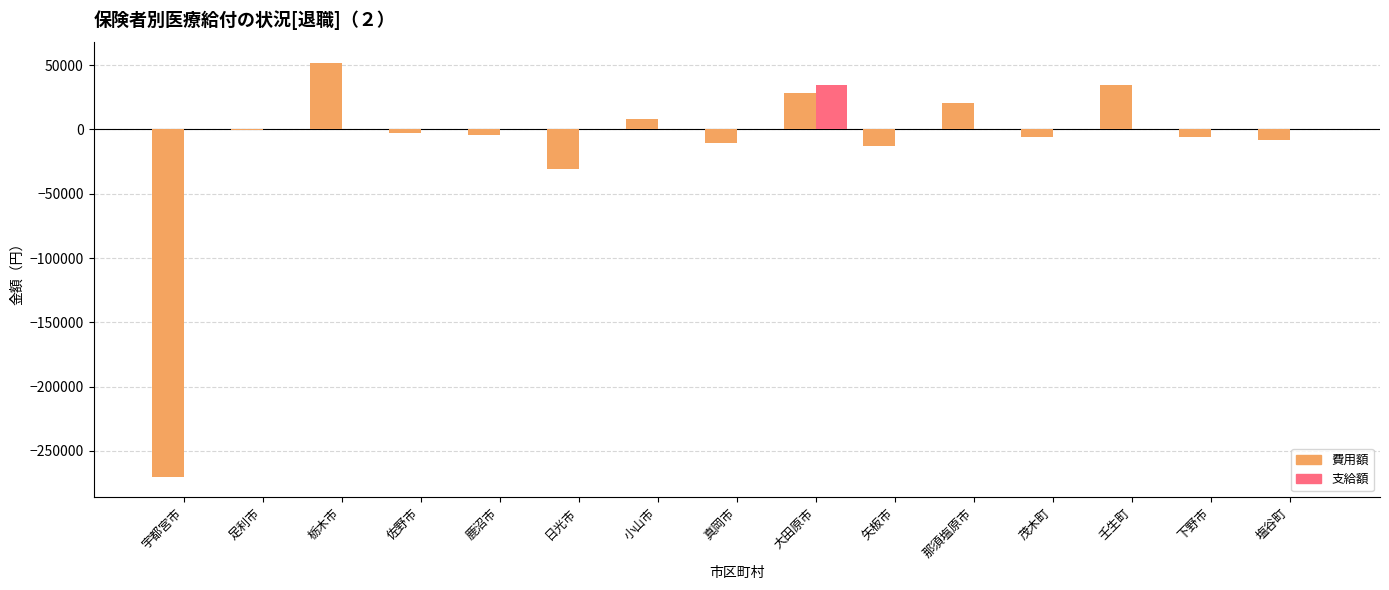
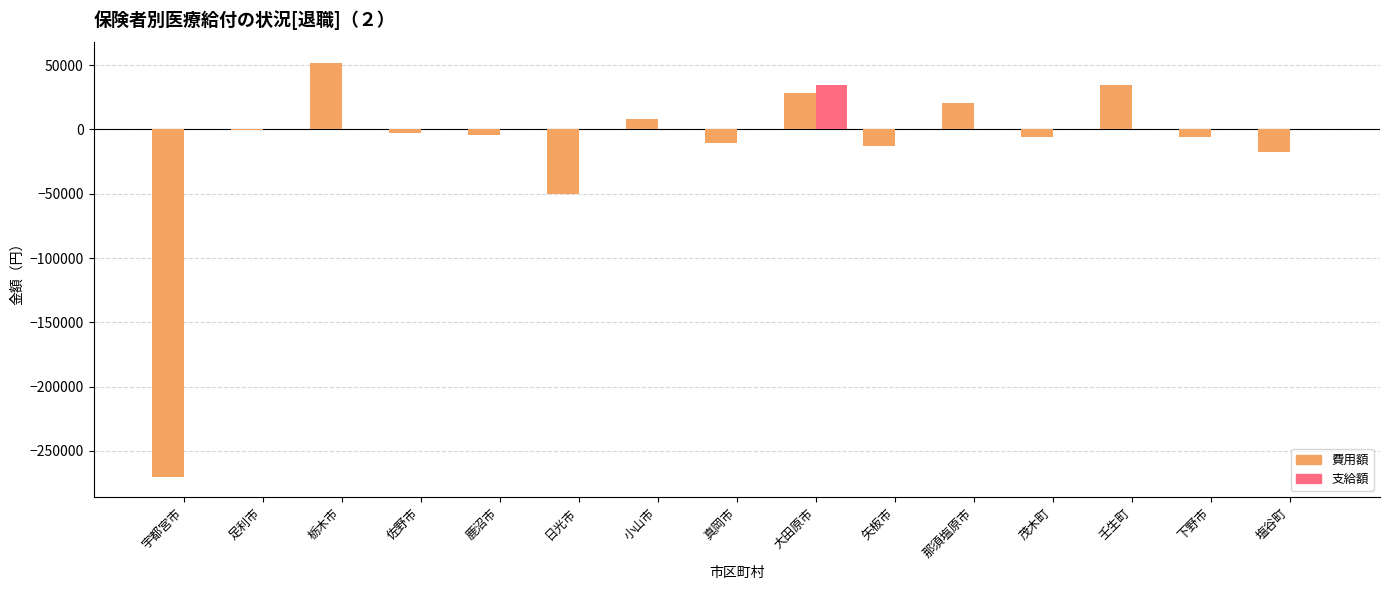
  {
    "費用額": {
      "宇都宮市": -270000,
      "栃木市": 52000,
      "佐野市": -3000,
      "鹿沼市": -5000,
-     "日光市": -31000,
+     "日光市": -50000,
      "小山市": 8000,
      "真岡市": -11000,
      "大田原市": 28000,
      "矢板市": -13000,
      "那須塩原市": 21000,
      "茂木町": -6000,
      "壬生町": 35000,
      "下野市": -6000,
-     "塩谷町": -8000
+     "塩谷町": -18000
    },
    "支給額": {
      "宇都宮市": 0,
      "足利市": 0,
      "栃木市": 0,
      "佐野市": 0,
      "鹿沼市": 0,
      "日光市": 0,
      "小山市": 0,
      "真岡市": 0,
      "大田原市": 35000,
      "矢板市": 0,
      "那須塩原市": 0,
      "茂木町": 0,
      "壬生町": 0,
      "下野市": 0,
      "塩谷町": 0
    }
  }
